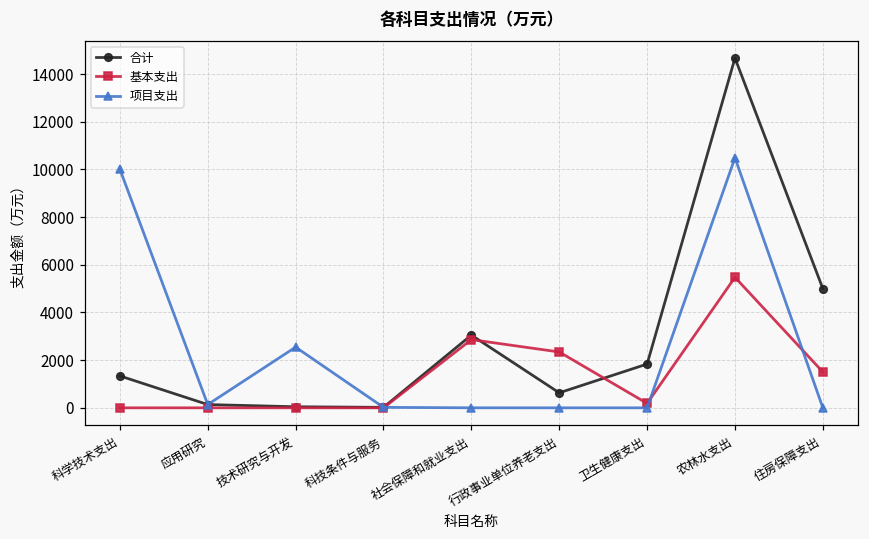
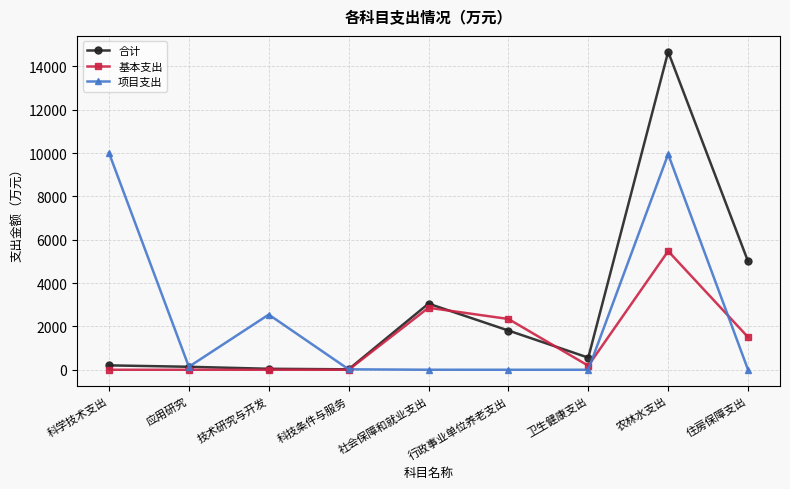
  {
    "合计": {
-     "科学技术支出": 1300,
+     "科学技术支出": 200,
      "社会保障和就业支出": 3100,
-     "行政事业单位养老支出": 600,
-     "卫生健康支出": 1800,
+     "行政事业单位养老支出": 1800,
+     "卫生健康支出": 600,
      "农林水支出": 14700,
      "住房保障支出": 5000
    },
    "基本支出": {
      "科学技术支出": 0,
      "应用研究": 0,
      "社会保障和就业支出": 2900,
      "行政事业单位养老支出": 2300,
      "卫生健康支出": 200,
      "农林水支出": 5500,
      "住房保障支出": 1500
    },
    "项目支出": {
      "科学技术支出": 10000,
      "技术研究与开发": 2500,
      "社会保障和就业支出": 0,
      "行政事业单位养老支出": 0,
      "卫生健康支出": 0,
-     "农林水支出": 10500,
+     "农林水支出": 9900,
      "住房保障支出": 0
    }
  }
